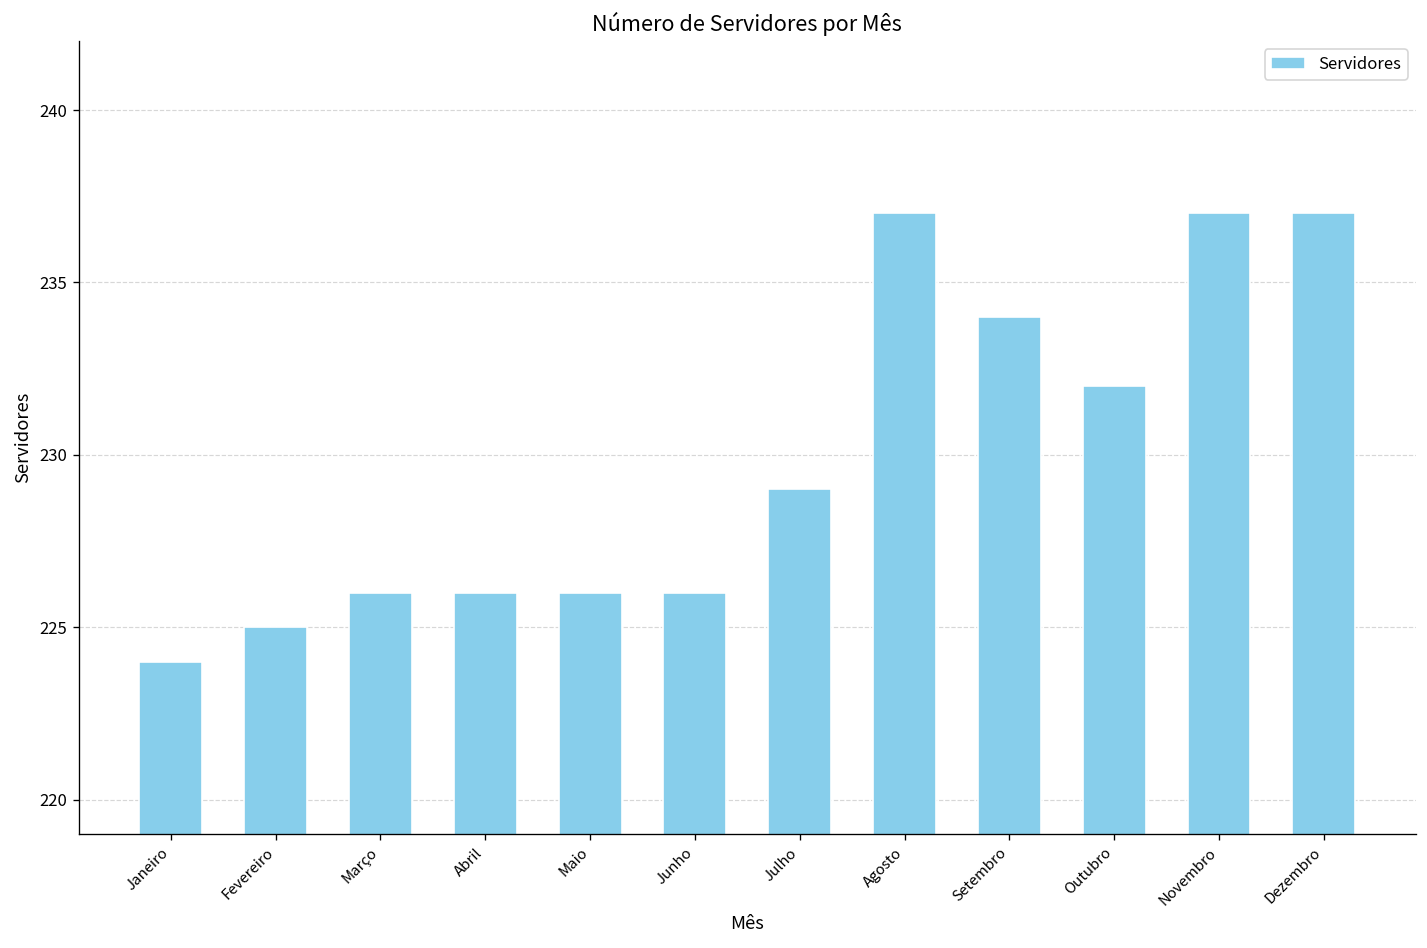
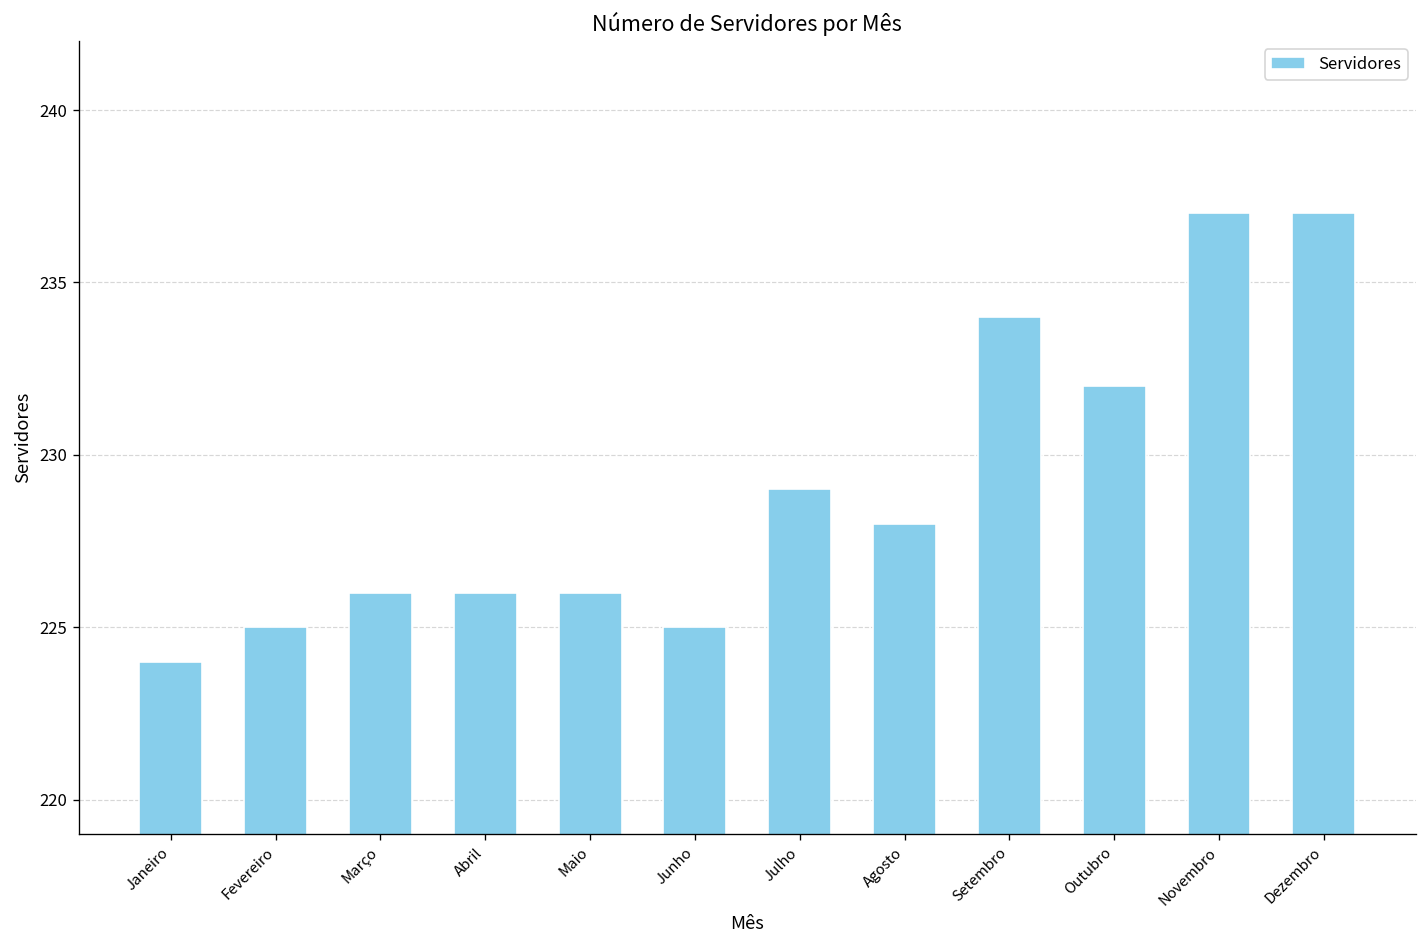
  {
    "Janeiro": 224,
    "Fevereiro": 225,
    "Março": 226,
    "Abril": 226,
    "Maio": 226,
-   "Junho": 226,
+   "Junho": 225,
    "Julho": 229,
-   "Agosto": 237,
+   "Agosto": 228,
    "Setembro": 234,
    "Outubro": 232,
    "Novembro": 237,
    "Dezembro": 237
  }
